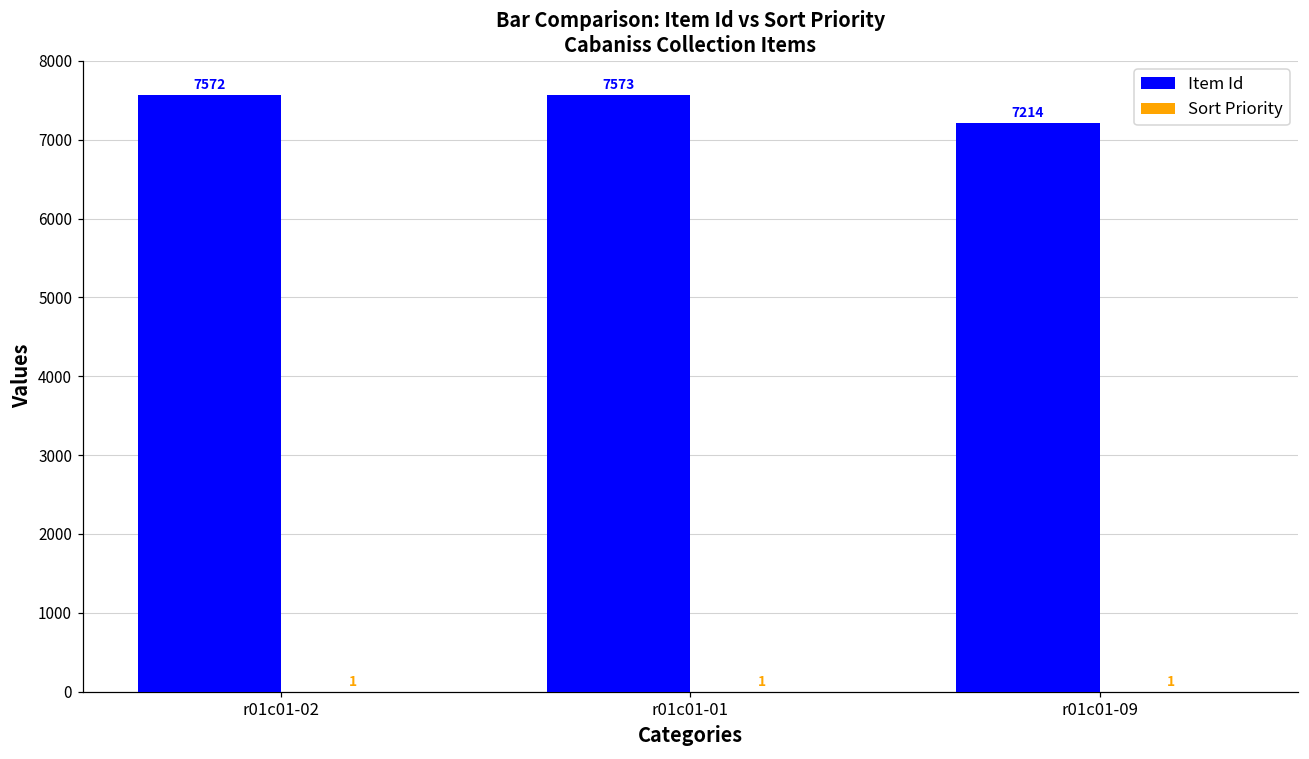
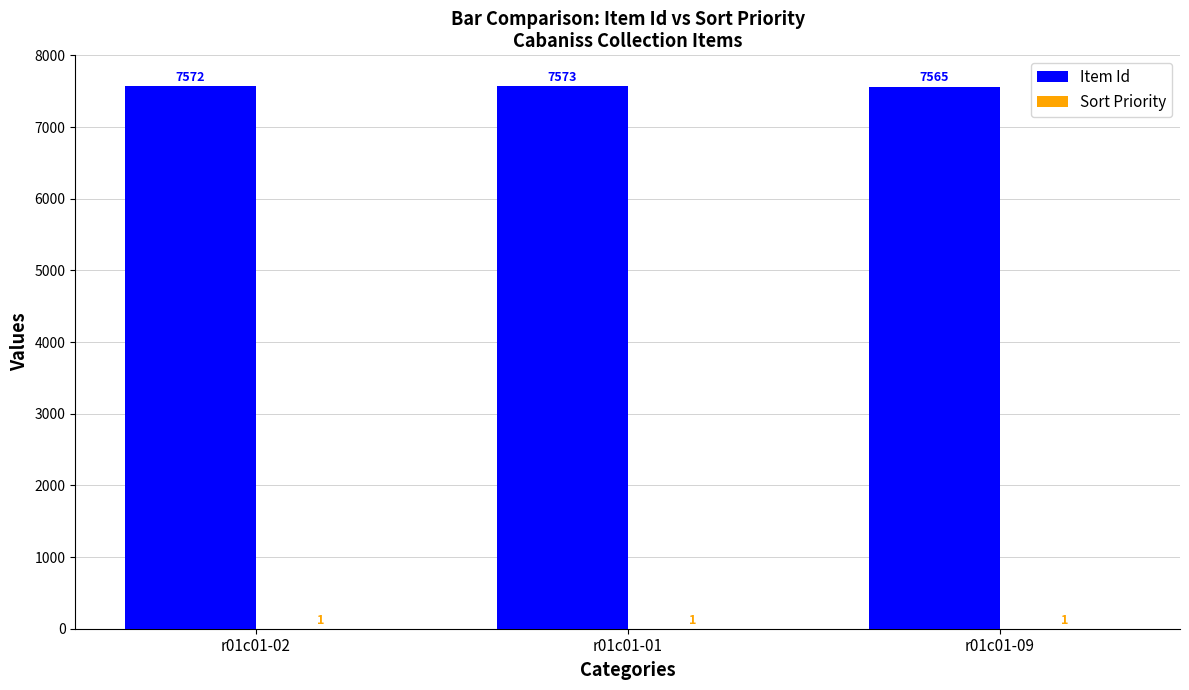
  {
    "Item Id": {
      "r01c01-02": 7572,
      "r01c01-01": 7573,
-     "r01c01-09": 7214
+     "r01c01-09": 7565
    },
    "Sort Priority": {
      "r01c01-02": 1,
      "r01c01-01": 1,
      "r01c01-09": 1
    }
  }
